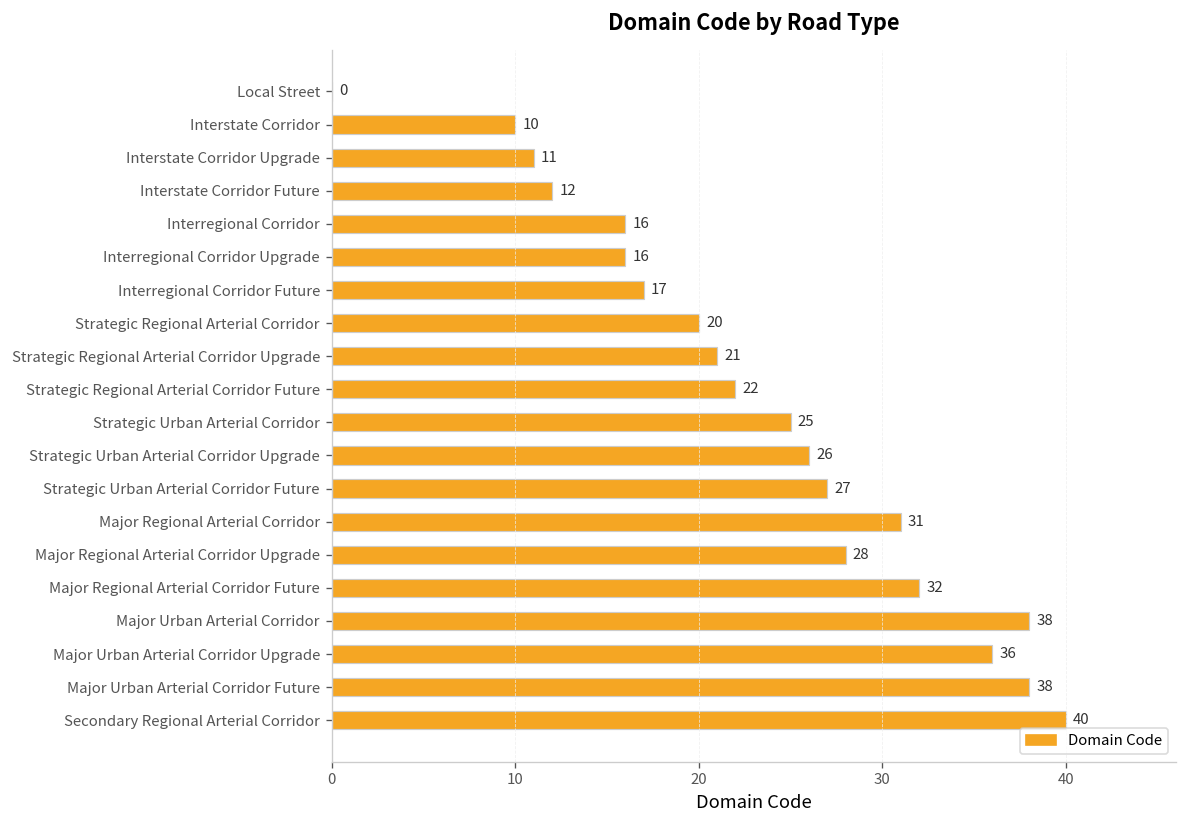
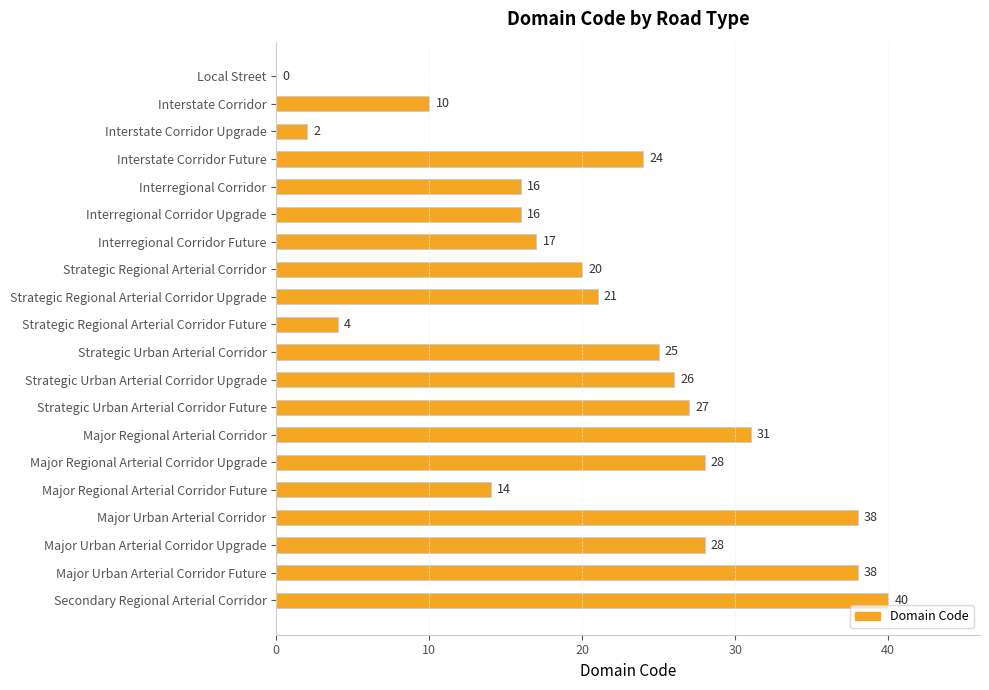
  {
    "Local Street": 0,
    "Interstate Corridor": 10,
-   "Interstate Corridor Upgrade": 11,
-   "Interstate Corridor Future": 12,
+   "Interstate Corridor Upgrade": 2,
+   "Interstate Corridor Future": 24,
    "Interregional Corridor": 16,
    "Interregional Corridor Upgrade": 16,
    "Interregional Corridor Future": 17,
    "Strategic Regional Arterial Corridor": 20,
    "Strategic Regional Arterial Corridor Upgrade": 21,
-   "Strategic Regional Arterial Corridor Future": 22,
+   "Strategic Regional Arterial Corridor Future": 4,
    "Strategic Urban Arterial Corridor": 25,
    "Strategic Urban Arterial Corridor Upgrade": 26,
    "Strategic Urban Arterial Corridor Future": 27,
    "Major Regional Arterial Corridor": 31,
    "Major Regional Arterial Corridor Upgrade": 28,
-   "Major Regional Arterial Corridor Future": 32,
+   "Major Regional Arterial Corridor Future": 14,
    "Major Urban Arterial Corridor": 38,
-   "Major Urban Arterial Corridor Upgrade": 36,
+   "Major Urban Arterial Corridor Upgrade": 28,
    "Major Urban Arterial Corridor Future": 38
  }
